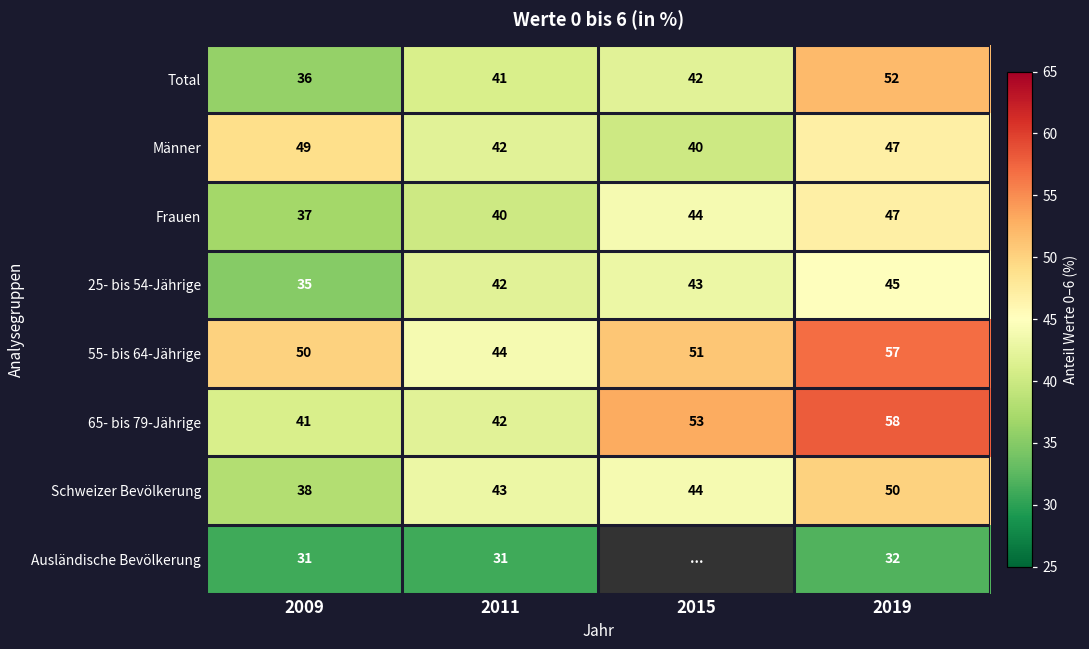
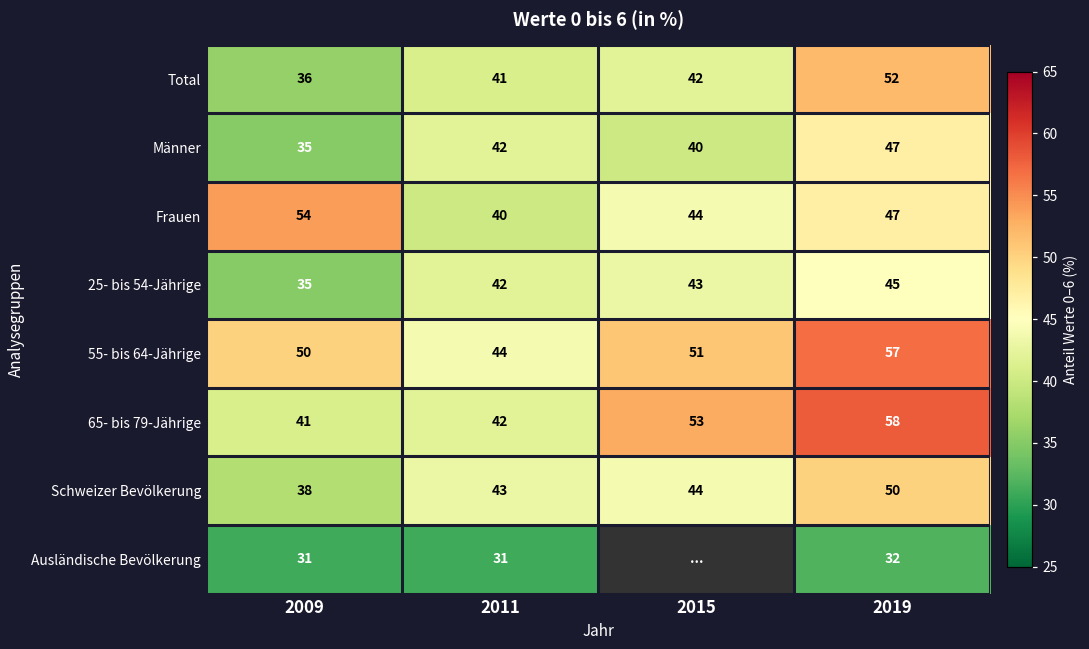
  {
    "Total": {
      "2009": 36,
      "2011": 41,
      "2015": 42,
      "2019": 52
    },
    "Männer": {
-     "2009": 49,
+     "2009": 35,
      "2011": 42,
      "2015": 40,
      "2019": 47
    },
    "Frauen": {
-     "2009": 37,
+     "2009": 54,
      "2011": 40,
      "2015": 44,
      "2019": 47
    },
    "25- bis 54-Jährige": {
      "2009": 35,
      "2011": 42,
      "2015": 43,
      "2019": 45
    },
    "55- bis 64-Jährige": {
      "2009": 50,
      "2011": 44,
      "2015": 51,
      "2019": 57
    },
    "65- bis 79-Jährige": {
      "2009": 41,
      "2011": 42,
      "2015": 53,
      "2019": 58
    },
    "Schweizer Bevölkerung": {
      "2009": 38,
      "2011": 43,
      "2015": 44,
      "2019": 50
    },
    "Ausländische Bevölkerung": {
      "2009": 31,
      "2011": 31,
      "2019": 32
    }
  }
